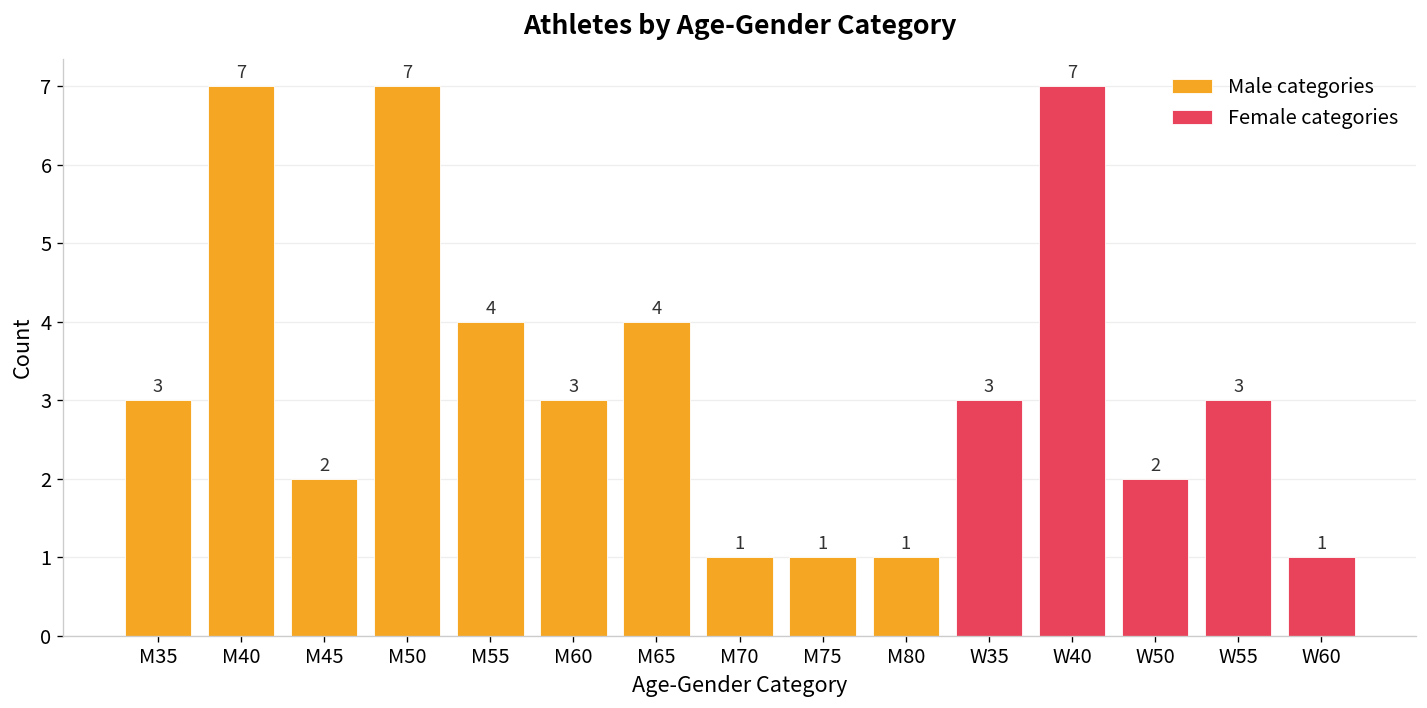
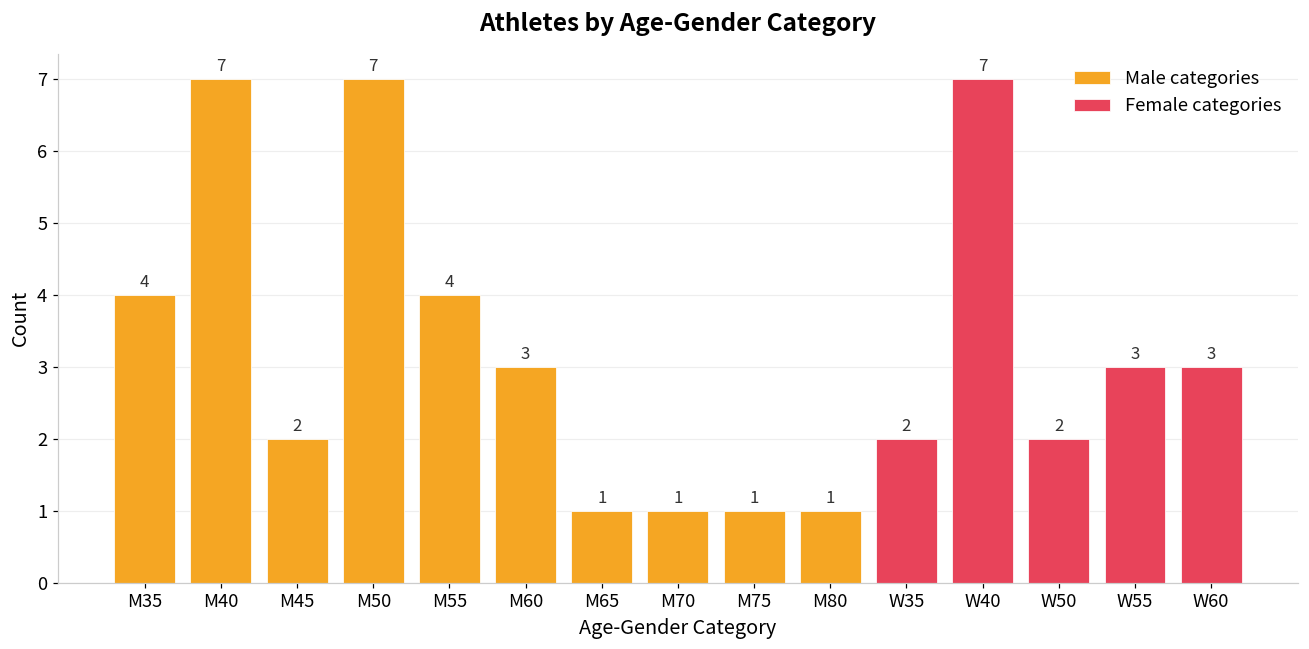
  {
    "Male categories": {
-     "M35": 3,
+     "M35": 4,
      "M40": 7,
      "M45": 2,
      "M50": 7,
      "M55": 4,
      "M60": 3,
-     "M65": 4,
+     "M65": 1,
      "M70": 1,
      "M75": 1,
      "M80": 1
    },
    "Female categories": {
-     "W35": 3,
+     "W35": 2,
      "W40": 7,
      "W50": 2,
      "W55": 3,
-     "W60": 1
+     "W60": 3
    }
  }
